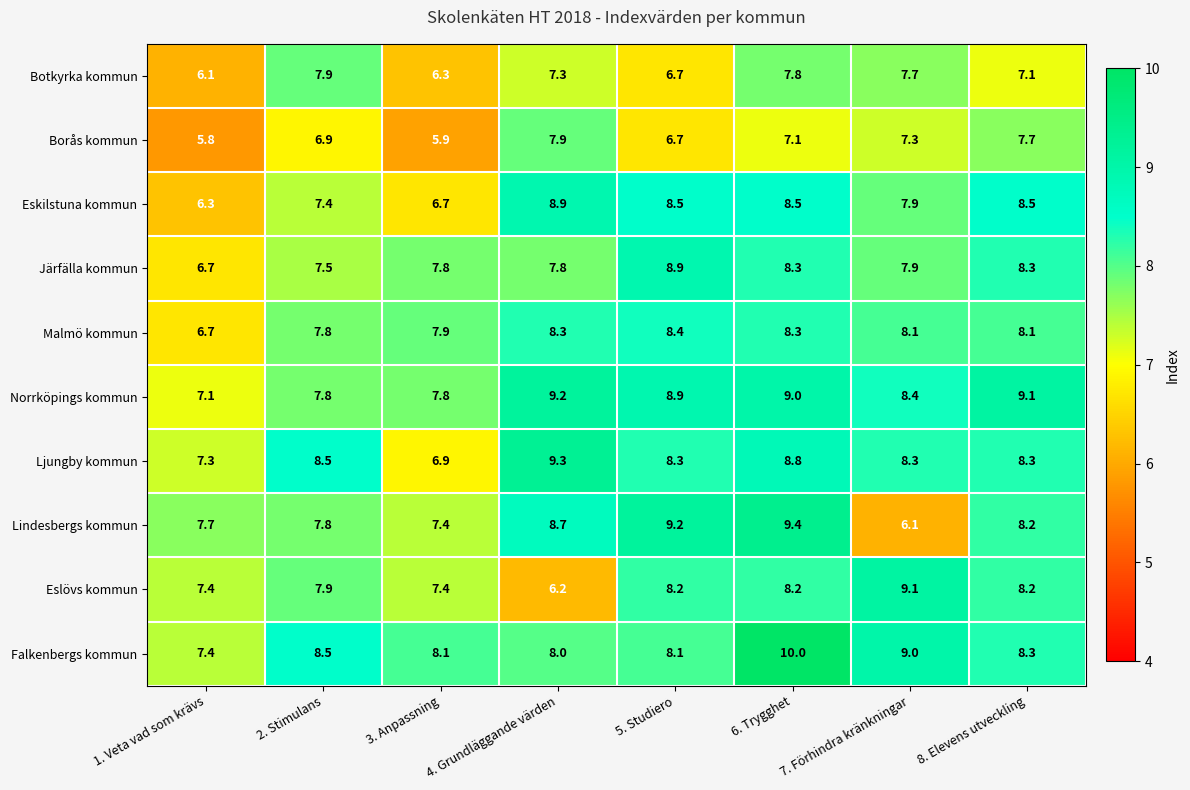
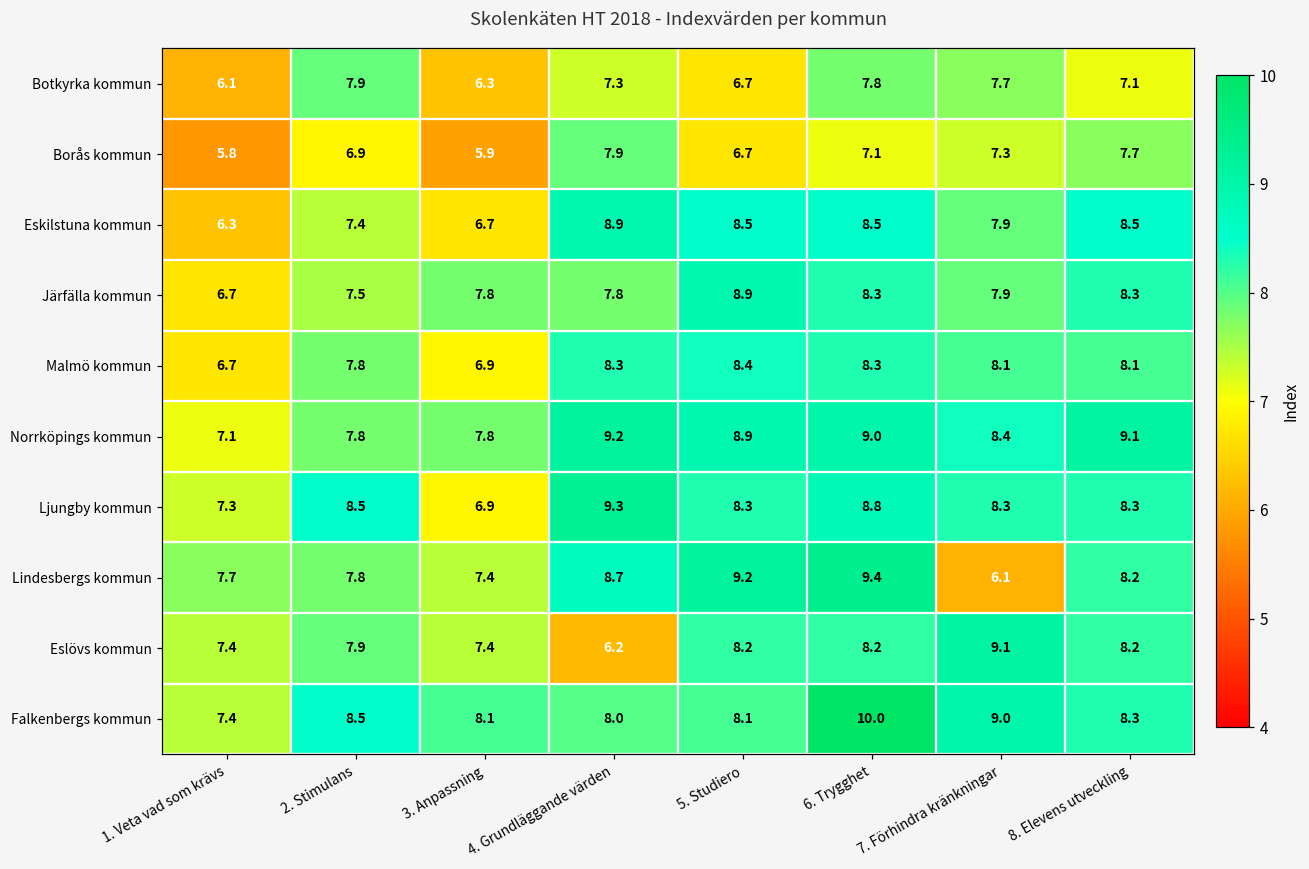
  {
    "Botkyrka kommun": {
      "1. Veta vad som krävs": 6.1,
      "2. Stimulans": 7.9,
      "3. Anpassning": 6.3,
      "4. Grundläggande värden": 7.3,
      "5. Studiero": 6.7,
      "6. Trygghet": 7.8,
      "7. Förhindra kränkningar": 7.7,
      "8. Elevens utveckling": 7.1
    },
    "Borås kommun": {
      "1. Veta vad som krävs": 5.8,
      "2. Stimulans": 6.9,
      "3. Anpassning": 5.9,
      "4. Grundläggande värden": 7.9,
      "5. Studiero": 6.7,
      "6. Trygghet": 7.1,
      "7. Förhindra kränkningar": 7.3,
      "8. Elevens utveckling": 7.7
    },
    "Eskilstuna kommun": {
      "1. Veta vad som krävs": 6.3,
      "2. Stimulans": 7.4,
      "3. Anpassning": 6.7,
      "4. Grundläggande värden": 8.9,
      "5. Studiero": 8.5,
      "6. Trygghet": 8.5,
      "7. Förhindra kränkningar": 7.9,
      "8. Elevens utveckling": 8.5
    },
    "Järfälla kommun": {
      "1. Veta vad som krävs": 6.7,
      "2. Stimulans": 7.5,
      "3. Anpassning": 7.8,
      "4. Grundläggande värden": 7.8,
      "5. Studiero": 8.9,
      "6. Trygghet": 8.3,
      "7. Förhindra kränkningar": 7.9,
      "8. Elevens utveckling": 8.3
    },
    "Malmö kommun": {
      "1. Veta vad som krävs": 6.7,
      "2. Stimulans": 7.8,
-     "3. Anpassning": 7.9,
+     "3. Anpassning": 6.9,
      "4. Grundläggande värden": 8.3,
      "5. Studiero": 8.4,
      "6. Trygghet": 8.3,
      "7. Förhindra kränkningar": 8.1,
      "8. Elevens utveckling": 8.1
    },
    "Norrköpings kommun": {
      "1. Veta vad som krävs": 7.1,
      "2. Stimulans": 7.8,
      "3. Anpassning": 7.8,
      "4. Grundläggande värden": 9.2,
      "5. Studiero": 8.9,
      "6. Trygghet": 9.0,
      "7. Förhindra kränkningar": 8.4,
      "8. Elevens utveckling": 9.1
    },
    "Ljungby kommun": {
      "1. Veta vad som krävs": 7.3,
      "2. Stimulans": 8.5,
      "3. Anpassning": 6.9,
      "4. Grundläggande värden": 9.3,
      "5. Studiero": 8.3,
      "6. Trygghet": 8.8,
      "7. Förhindra kränkningar": 8.3,
      "8. Elevens utveckling": 8.3
    },
    "Lindesbergs kommun": {
      "1. Veta vad som krävs": 7.7,
      "2. Stimulans": 7.8,
      "3. Anpassning": 7.4,
      "4. Grundläggande värden": 8.7,
      "5. Studiero": 9.2,
      "6. Trygghet": 9.4,
      "7. Förhindra kränkningar": 6.1,
      "8. Elevens utveckling": 8.2
    },
    "Eslövs kommun": {
      "1. Veta vad som krävs": 7.4,
      "2. Stimulans": 7.9,
      "3. Anpassning": 7.4,
      "4. Grundläggande värden": 6.2,
      "5. Studiero": 8.2,
      "6. Trygghet": 8.2,
      "7. Förhindra kränkningar": 9.1,
      "8. Elevens utveckling": 8.2
    },
    "Falkenbergs kommun": {
      "1. Veta vad som krävs": 7.4,
      "2. Stimulans": 8.5,
      "3. Anpassning": 8.1,
      "4. Grundläggande värden": 8.0,
      "5. Studiero": 8.1,
      "6. Trygghet": 10.0,
      "7. Förhindra kränkningar": 9.0,
      "8. Elevens utveckling": 8.3
    }
  }
